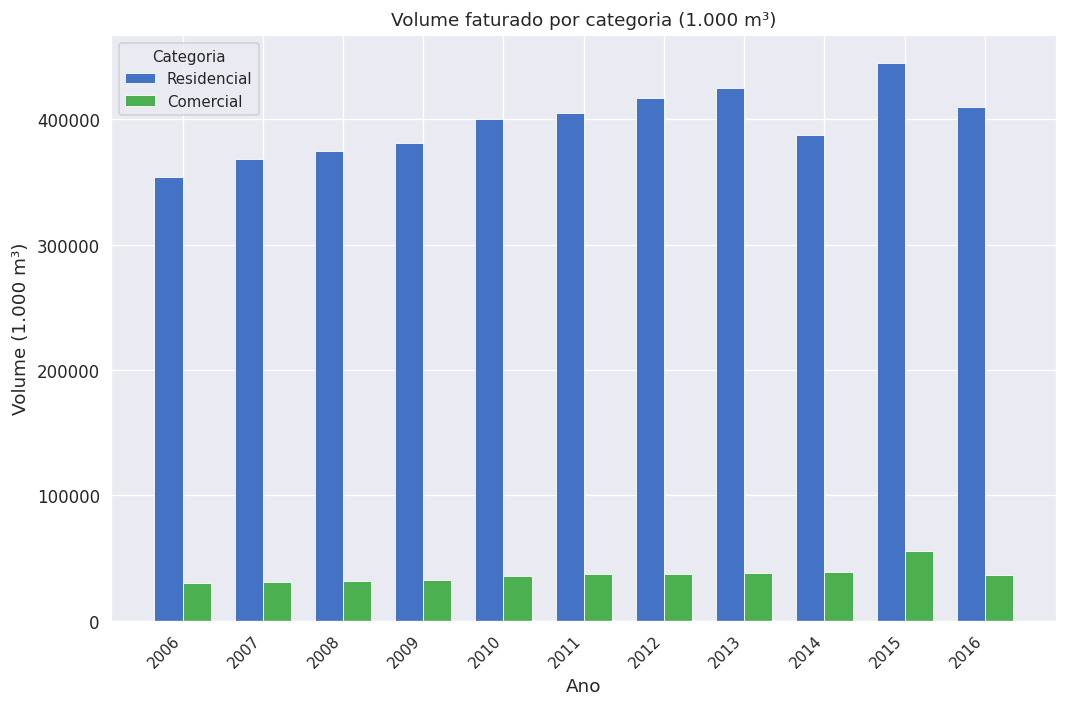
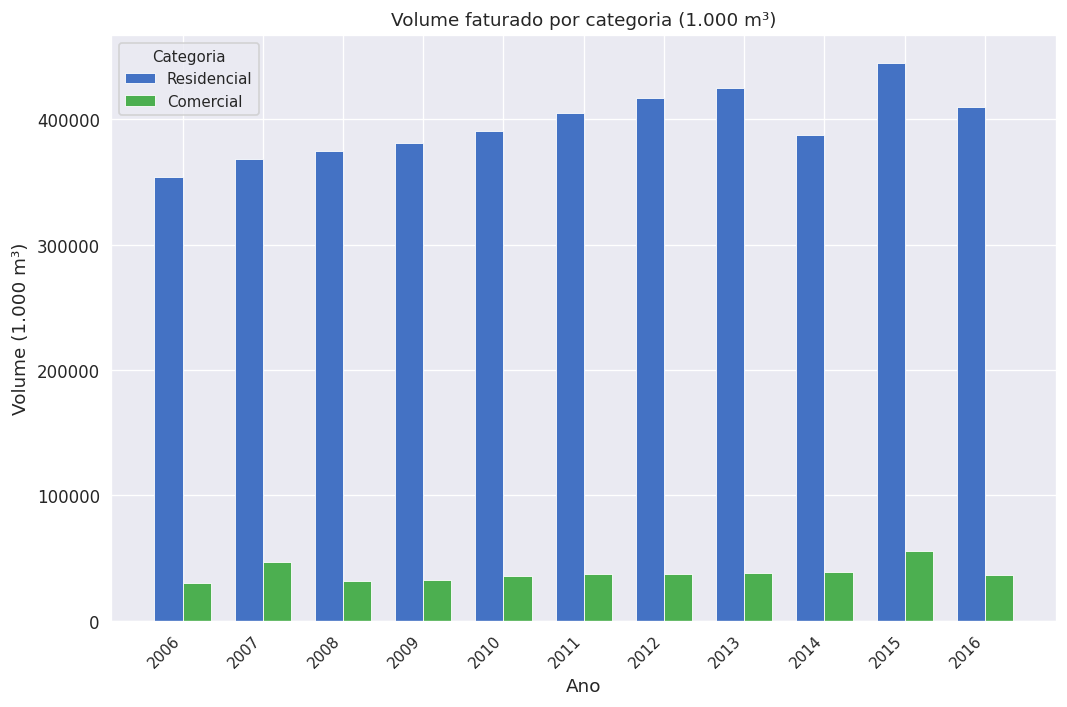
  {
    "Residencial": {
      "2006": 354000,
      "2007": 368000,
      "2008": 375000,
      "2009": 381000,
-     "2010": 400000,
+     "2010": 390000,
      "2011": 405000,
      "2012": 417000,
      "2013": 425000,
      "2014": 387000,
      "2015": 445000,
      "2016": 409000
    },
    "Comercial": {
      "2006": 30000,
-     "2007": 31000,
+     "2007": 47000,
      "2008": 31000,
      "2009": 33000,
      "2010": 35000,
      "2011": 37000,
      "2012": 38000,
      "2013": 38000,
      "2014": 39000,
      "2015": 56000,
      "2016": 36000
    }
  }
